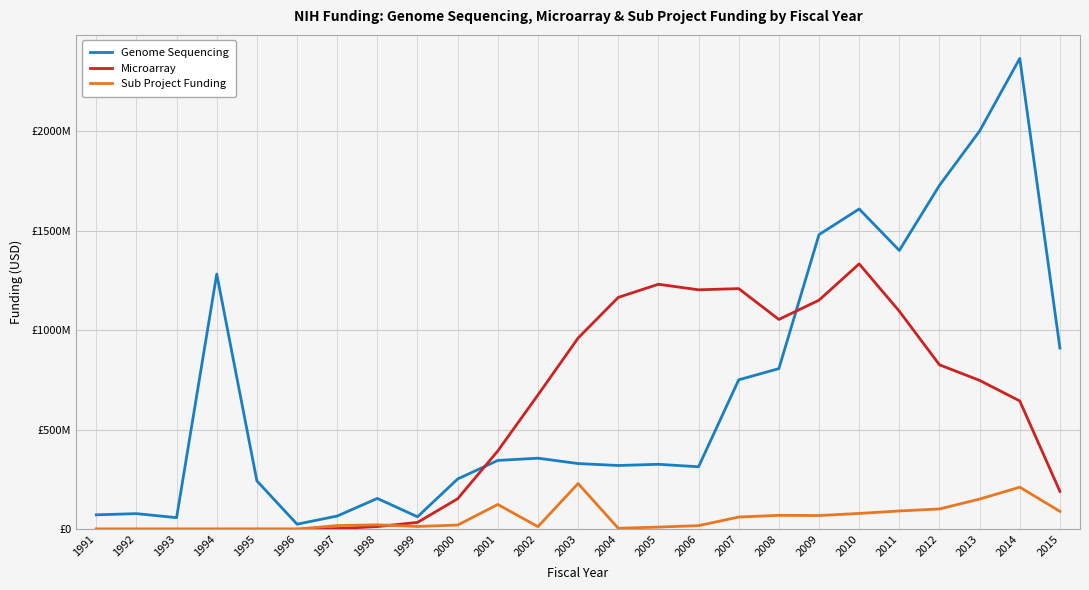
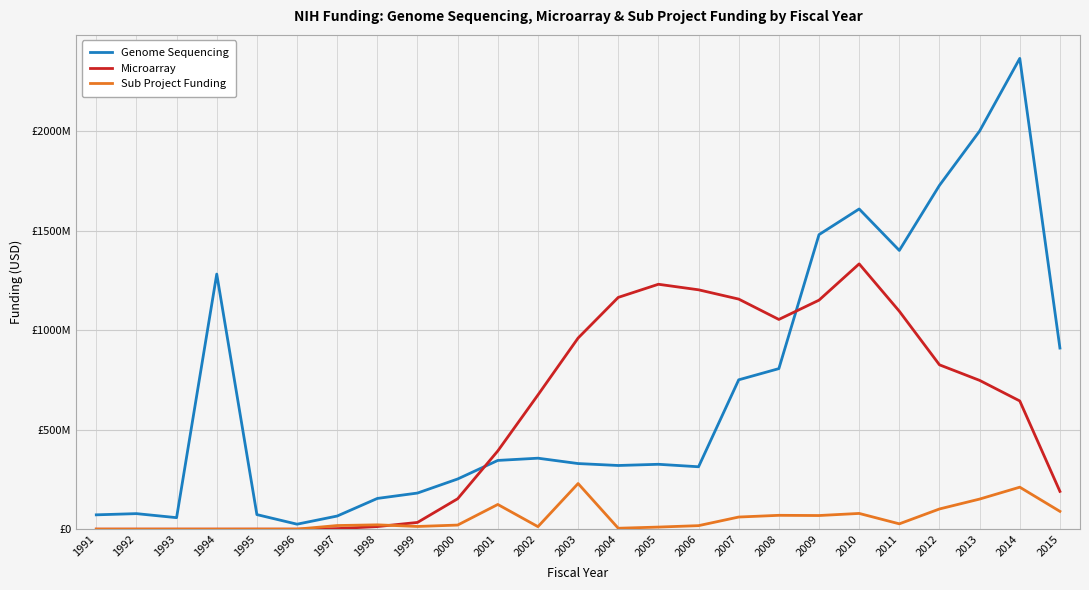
  {
    "Genome Sequencing": {
      "1991": "£70000000",
      "1992": "£80000000",
      "1993": "£60000000",
      "1994": "£1280000000",
-     "1995": "£240000000",
+     "1995": "£70000000",
      "1996": "£20000000",
      "1997": "£70000000",
      "1998": "£150000000",
-     "1999": "£60000000",
+     "1999": "£180000000",
      "2000": "£250000000",
      "2001": "£350000000",
      "2002": "£360000000",
      "2003": "£330000000",
      "2004": "£320000000",
      "2005": "£330000000",
      "2006": "£310000000",
      "2007": "£750000000",
      "2008": "£810000000",
      "2009": "£1480000000",
      "2010": "£1610000000",
      "2011": "£1400000000",
      "2012": "£1730000000",
      "2013": "£2000000000",
      "2014": "£2370000000",
      "2015": "£910000000"
    },
    "Microarray": {
      "1997": "£0",
      "1999": "£30000000",
      "2000": "£150000000",
      "2001": "£390000000",
      "2002": "£670000000",
      "2003": "£960000000",
      "2004": "£1170000000",
      "2005": "£1230000000",
      "2006": "£1200000000",
-     "2007": "£1210000000",
+     "2007": "£1160000000",
      "2008": "£1050000000",
      "2009": "£1150000000",
      "2010": "£1330000000",
      "2011": "£1100000000",
      "2012": "£830000000",
      "2013": "£750000000",
      "2014": "£640000000",
      "2015": "£190000000"
    },
    "Sub Project Funding": {
      "1997": "£20000000",
      "1999": "£10000000",
      "2000": "£20000000",
      "2001": "£120000000",
      "2002": "£10000000",
      "2003": "£230000000",
      "2004": "£0",
      "2005": "£10000000",
      "2006": "£20000000",
      "2007": "£60000000",
      "2008": "£70000000",
      "2009": "£70000000",
      "2010": "£80000000",
-     "2011": "£90000000",
+     "2011": "£30000000",
      "2012": "£100000000",
      "2013": "£150000000",
      "2014": "£210000000",
      "2015": "£90000000"
    }
  }
